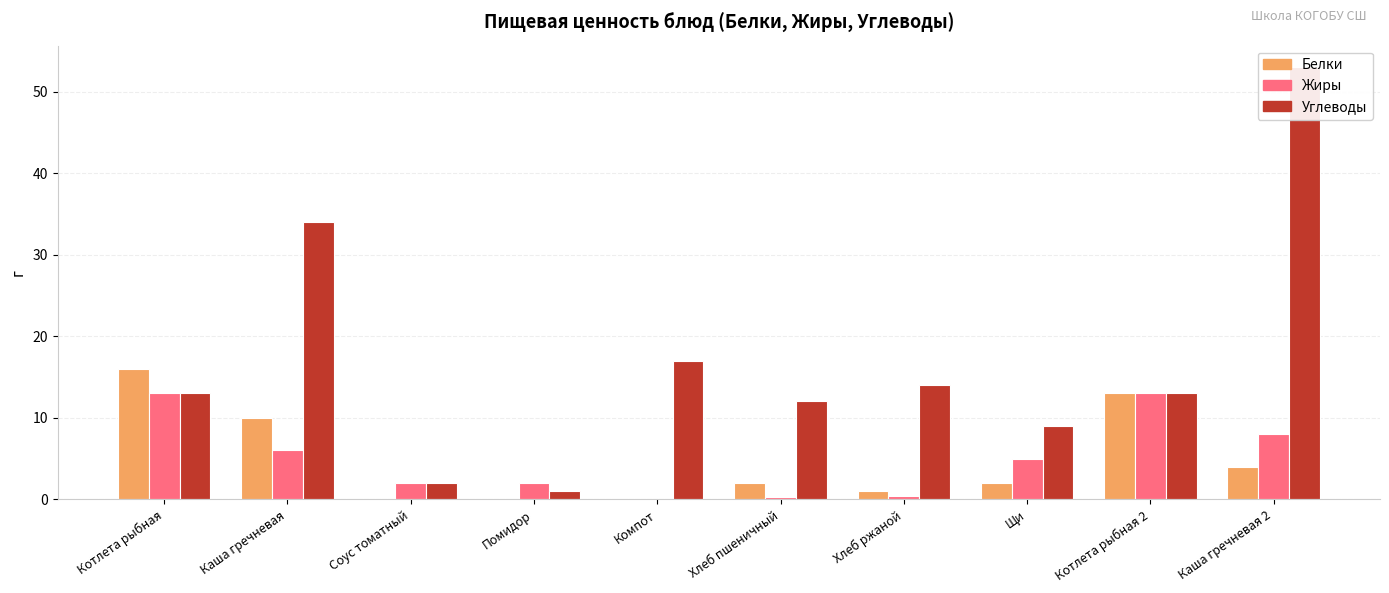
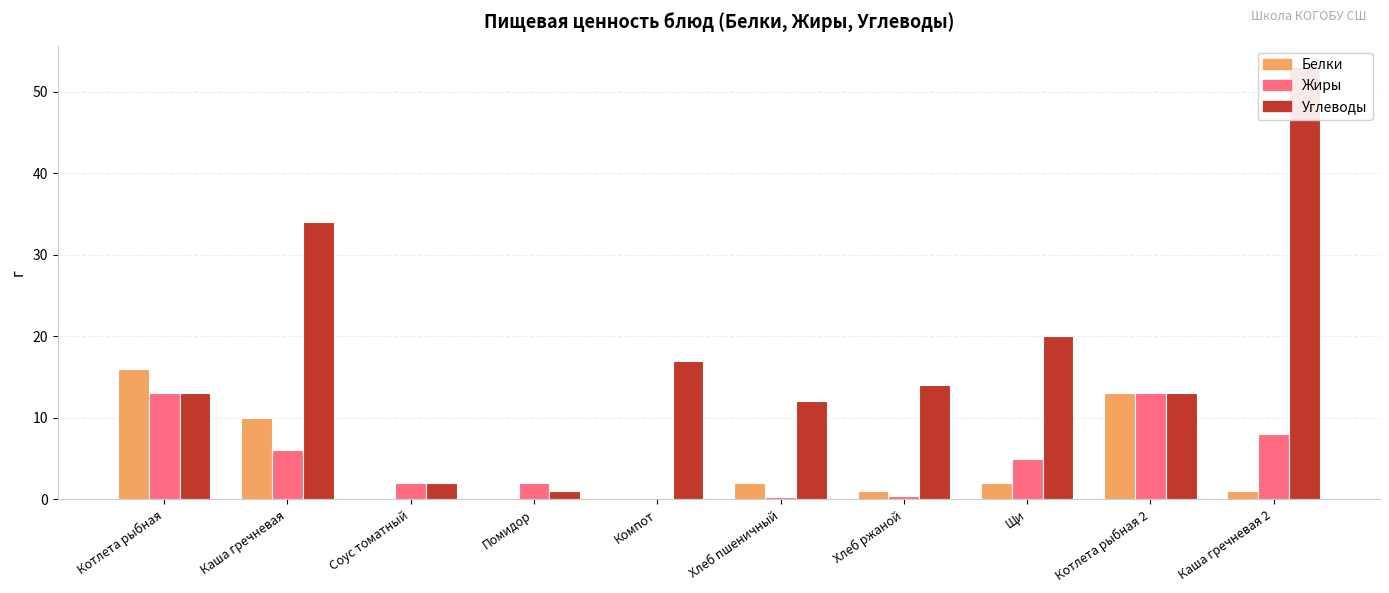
  {
    "Белки": {
      "Котлета рыбная": 16,
      "Каша гречневая": 10,
      "Соус томатный": 0,
      "Помидор": 0,
      "Компот": 0,
      "Хлеб пшеничный": 2,
      "Хлеб ржаной": 1,
      "Щи": 2,
      "Котлета рыбная 2": 13,
-     "Каша гречневая 2": 4
+     "Каша гречневая 2": 1
    },
    "Жиры": {
      "Котлета рыбная": 13,
      "Каша гречневая": 6,
      "Соус томатный": 2,
      "Помидор": 2,
      "Компот": 0,
      "Хлеб ржаной": 0,
      "Щи": 5,
      "Котлета рыбная 2": 13,
      "Каша гречневая 2": 8
    },
    "Углеводы": {
      "Котлета рыбная": 13,
      "Каша гречневая": 34,
      "Соус томатный": 2,
      "Помидор": 1,
      "Компот": 17,
      "Хлеб пшеничный": 12,
      "Хлеб ржаной": 14,
-     "Щи": 9,
+     "Щи": 20,
      "Котлета рыбная 2": 13
    }
  }
